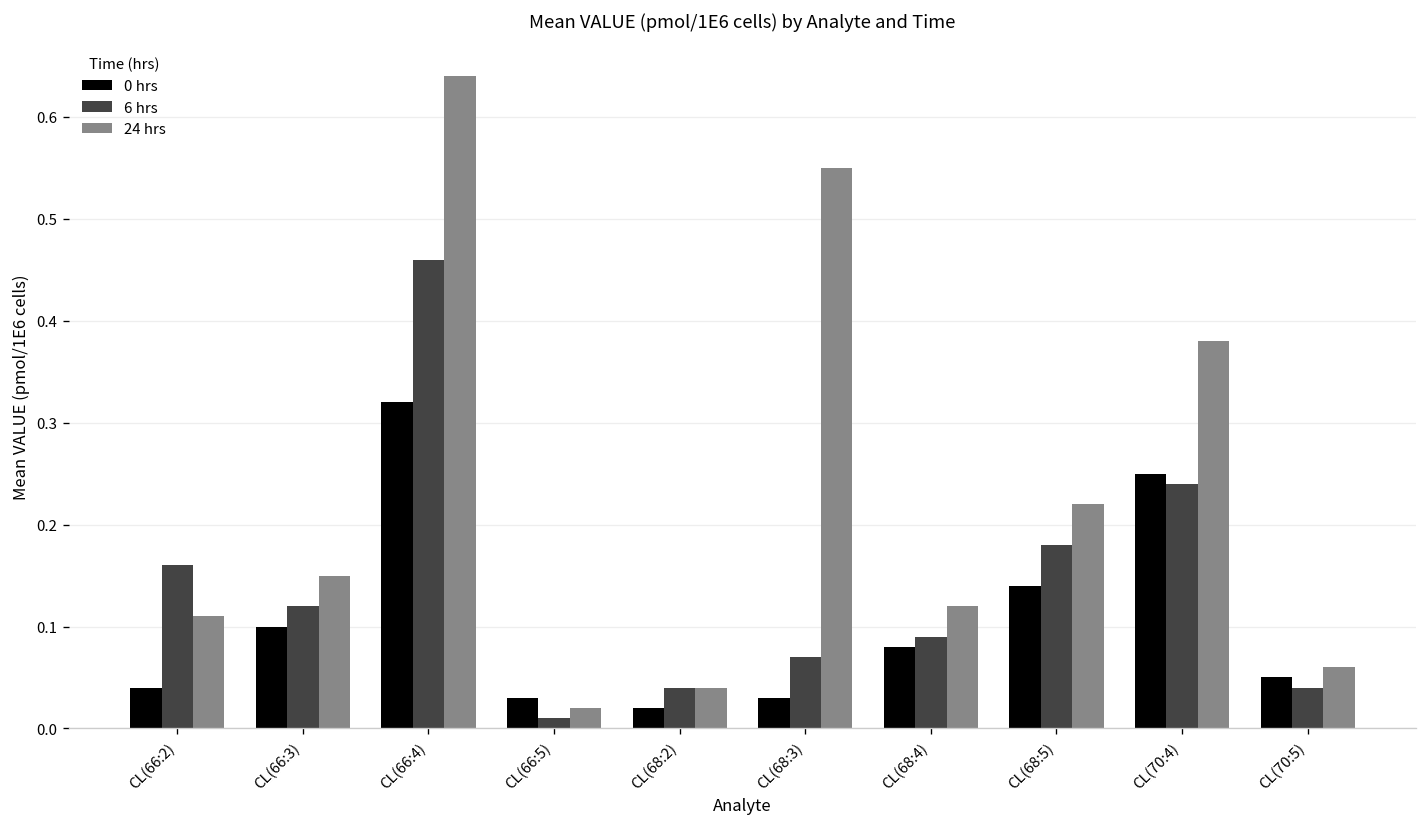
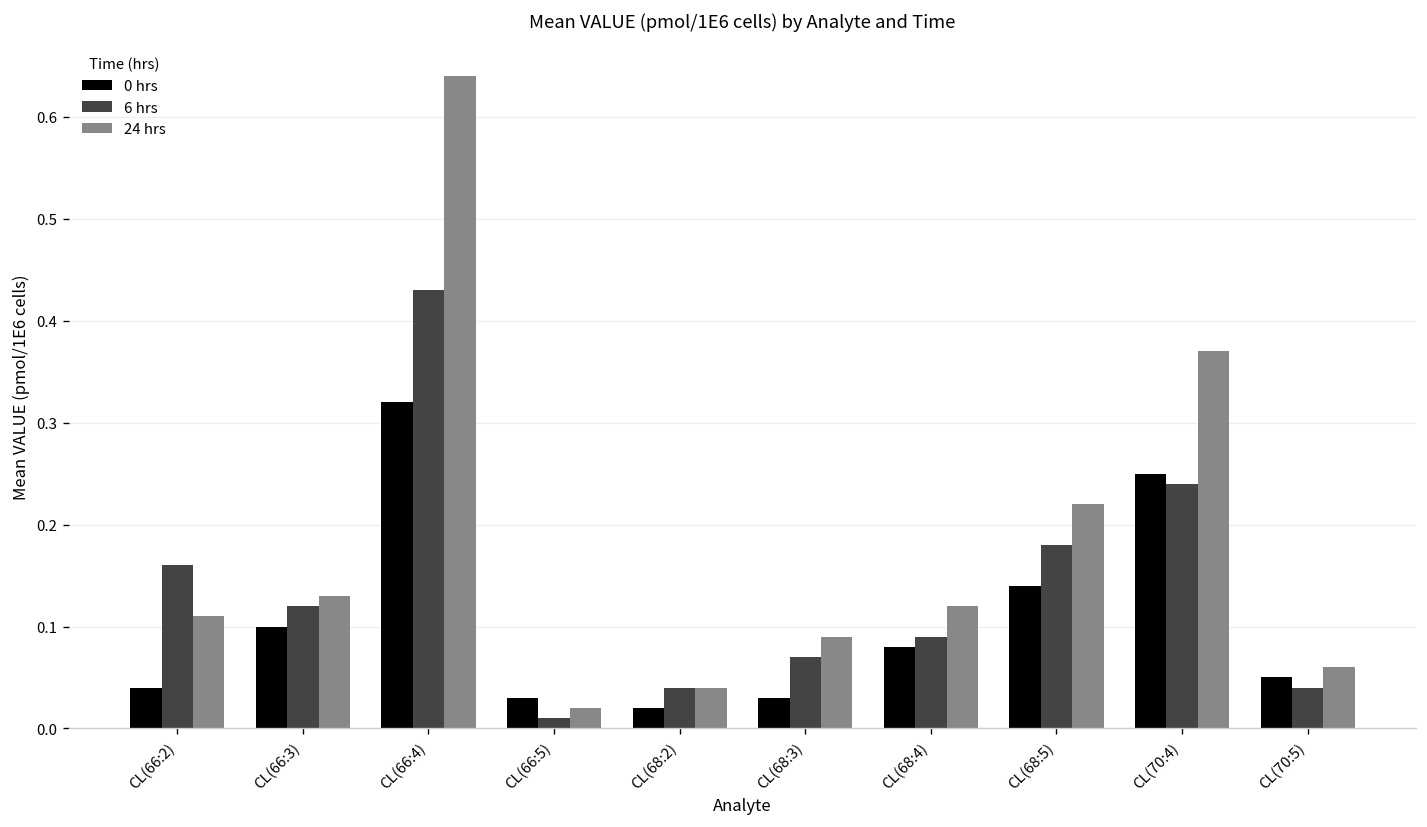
  {
    "0 hrs": {
      "CL(66:2)": 0.04,
      "CL(66:3)": 0.10,
      "CL(66:4)": 0.32,
      "CL(66:5)": 0.03,
      "CL(68:2)": 0.02,
      "CL(68:3)": 0.03,
      "CL(68:4)": 0.08,
      "CL(68:5)": 0.14,
      "CL(70:4)": 0.25,
      "CL(70:5)": 0.05
    },
    "6 hrs": {
      "CL(66:2)": 0.16,
      "CL(66:3)": 0.12,
-     "CL(66:4)": 0.46,
+     "CL(66:4)": 0.43,
      "CL(66:5)": 0.01,
      "CL(68:2)": 0.04,
      "CL(68:3)": 0.07,
      "CL(68:4)": 0.09,
      "CL(68:5)": 0.18,
      "CL(70:4)": 0.24,
      "CL(70:5)": 0.04
    },
    "24 hrs": {
      "CL(66:2)": 0.11,
-     "CL(66:3)": 0.15,
+     "CL(66:3)": 0.13,
      "CL(66:4)": 0.64,
      "CL(66:5)": 0.02,
      "CL(68:2)": 0.04,
-     "CL(68:3)": 0.55,
+     "CL(68:3)": 0.09,
      "CL(68:4)": 0.12,
      "CL(68:5)": 0.22,
-     "CL(70:4)": 0.38,
+     "CL(70:4)": 0.37,
      "CL(70:5)": 0.06
    }
  }
